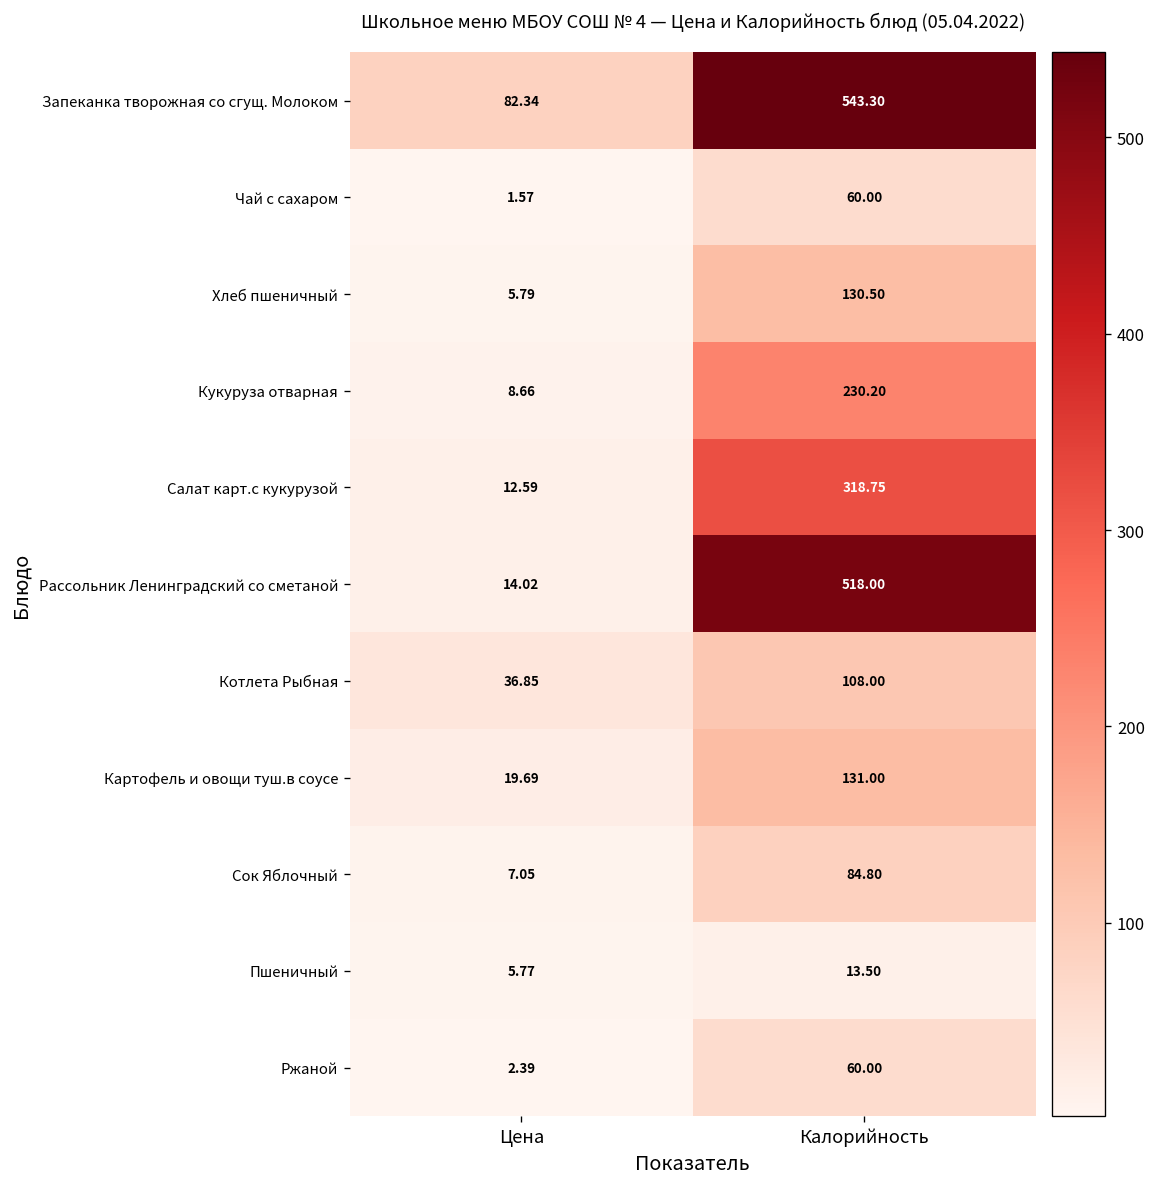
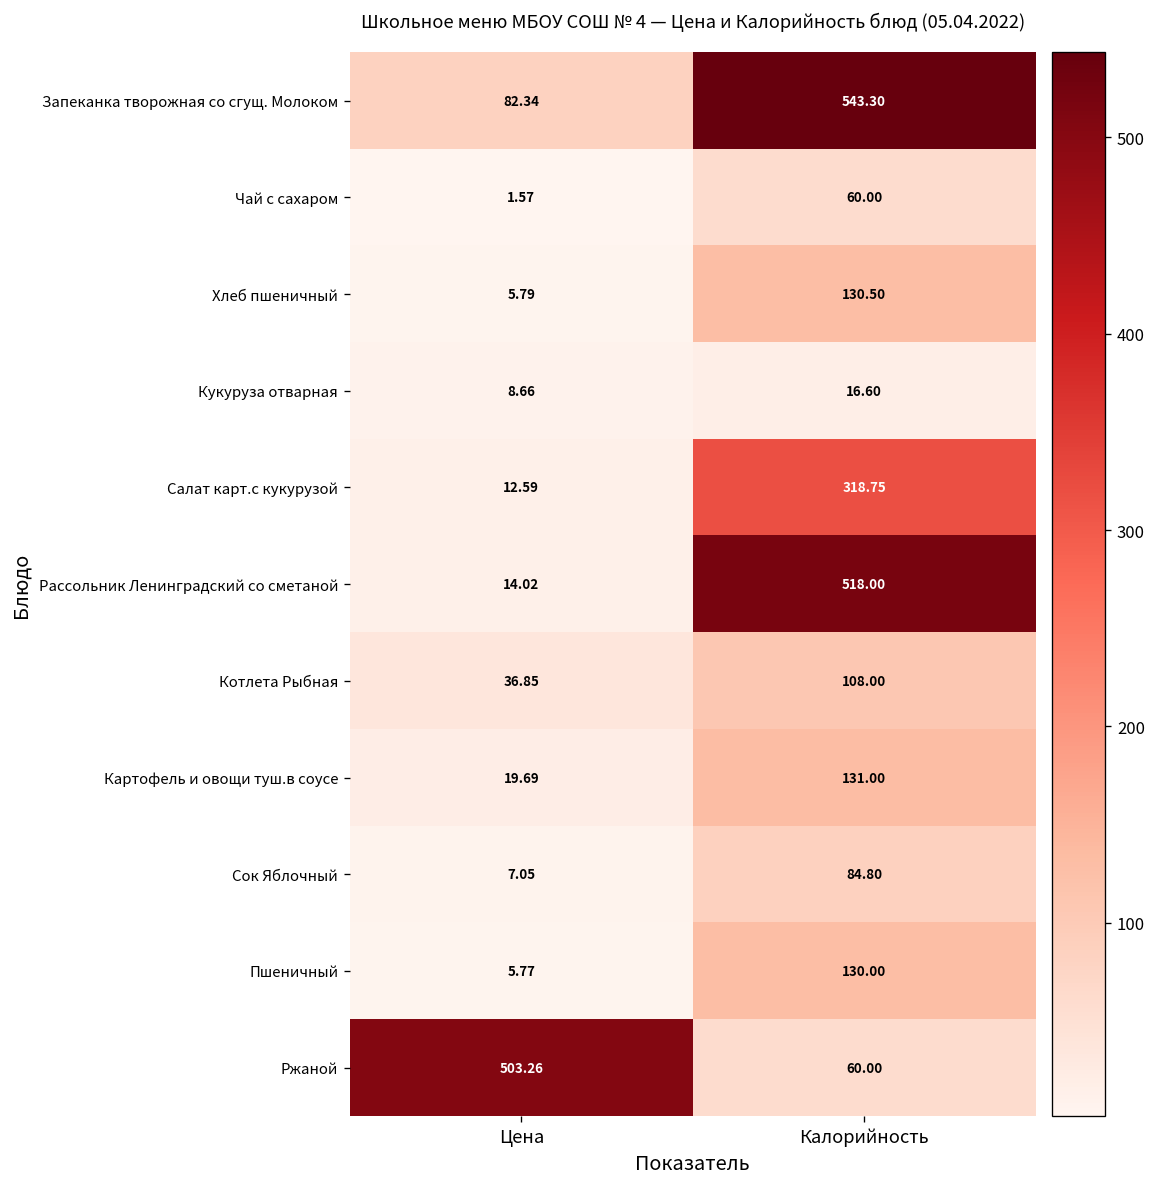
  {
    "Запеканка творожная со сгущ. Молоком": {
      "Цена": 82.34,
      "Калорийность": 543.30
    },
    "Чай с сахаром": {
      "Цена": 1.57,
      "Калорийность": 60.00
    },
    "Хлеб пшеничный": {
      "Цена": 5.79,
      "Калорийность": 130.50
    },
    "Кукуруза отварная": {
      "Цена": 8.66,
-     "Калорийность": 230.20
+     "Калорийность": 16.60
    },
    "Салат карт.с кукурузой": {
      "Цена": 12.59,
      "Калорийность": 318.75
    },
    "Рассольник Ленинградский со сметаной": {
      "Цена": 14.02,
      "Калорийность": 518.00
    },
    "Котлета Рыбная": {
      "Цена": 36.85,
      "Калорийность": 108.00
    },
    "Картофель и овощи туш.в соусе": {
      "Цена": 19.69,
      "Калорийность": 131.00
    },
    "Сок Яблочный": {
      "Цена": 7.05,
      "Калорийность": 84.80
    },
    "Пшеничный": {
      "Цена": 5.77,
-     "Калорийность": 13.50
+     "Калорийность": 130.00
    },
    "Ржаной": {
-     "Цена": 2.39,
+     "Цена": 503.26,
      "Калорийность": 60.00
    }
  }
